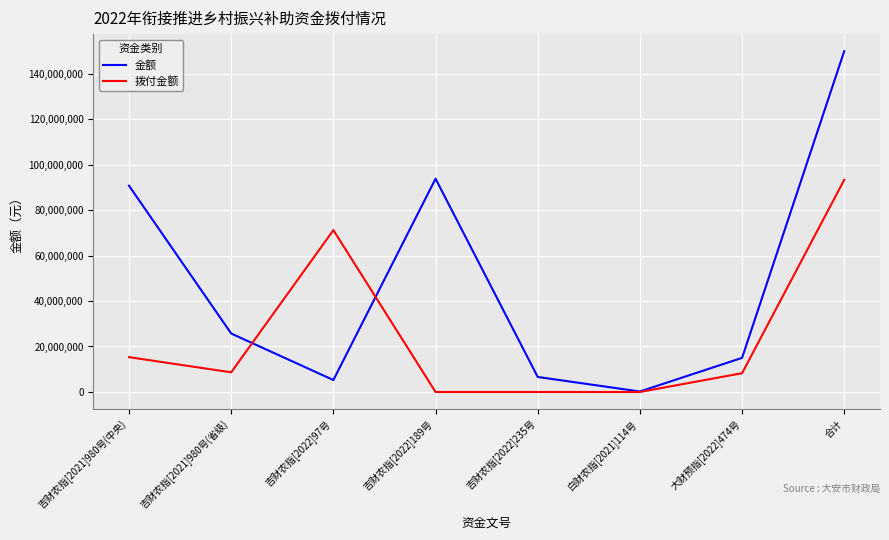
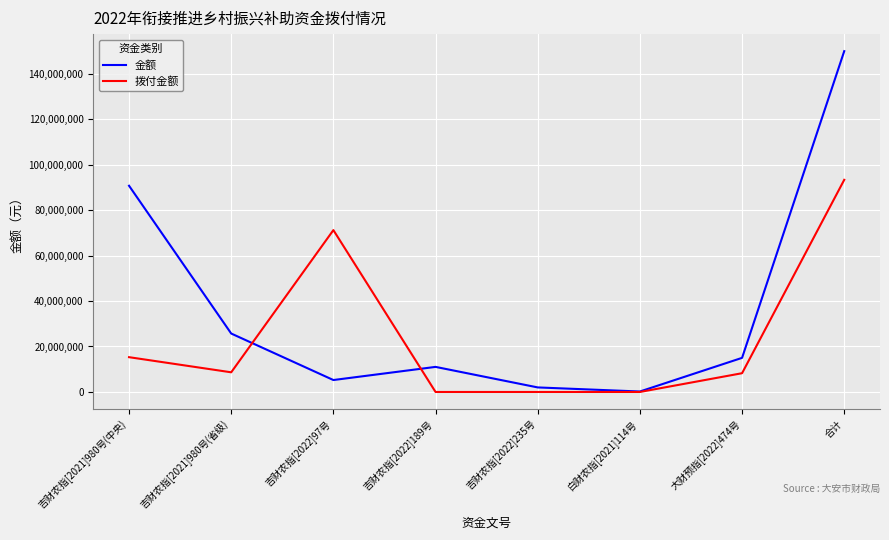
  {
    "金额": {
      "吉财农指[2021]980号(中央)": "91,000,000",
      "吉财农指[2021]980号(省级)": "26,000,000",
      "吉财农指[2022]97号": "5,000,000",
-     "吉财农指[2022]189号": "94,000,000",
-     "吉财农指[2022]235号": "7,000,000",
+     "吉财农指[2022]189号": "11,000,000",
+     "吉财农指[2022]235号": "2,000,000",
      "大财预指[2022]474号": "15,000,000",
      "合计": "150,000,000"
    },
    "拨付金额": {
      "吉财农指[2021]980号(中央)": "15,000,000",
      "吉财农指[2021]980号(省级)": "9,000,000",
      "吉财农指[2022]97号": "71,000,000",
      "吉财农指[2022]189号": "0",
      "吉财农指[2022]235号": "0",
      "大财预指[2022]474号": "8,000,000",
      "合计": "93,000,000"
    }
  }
